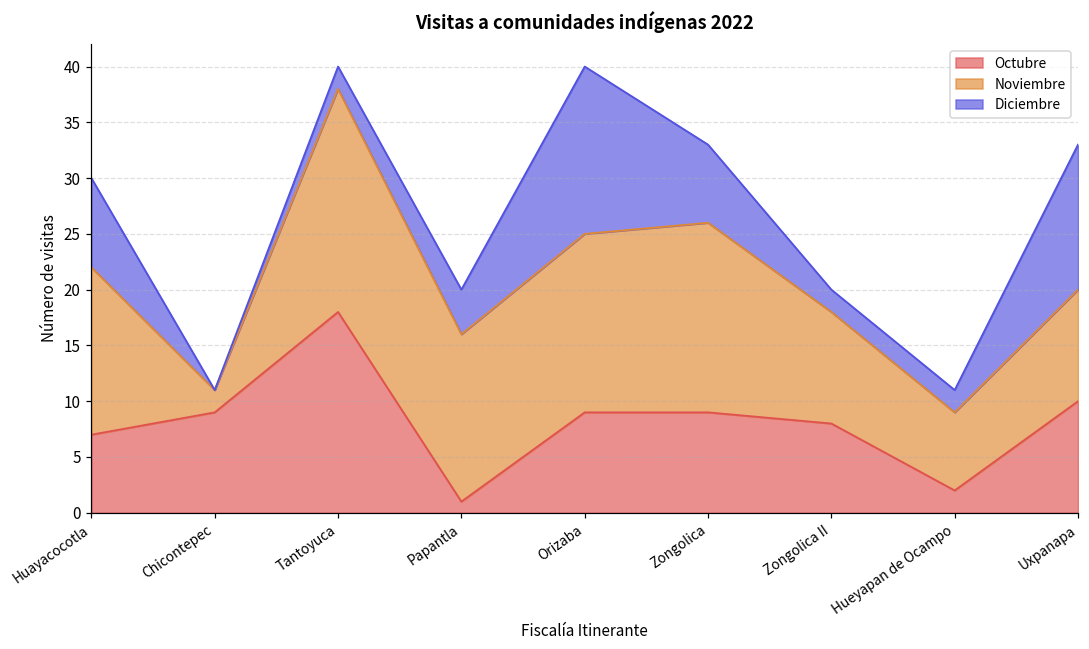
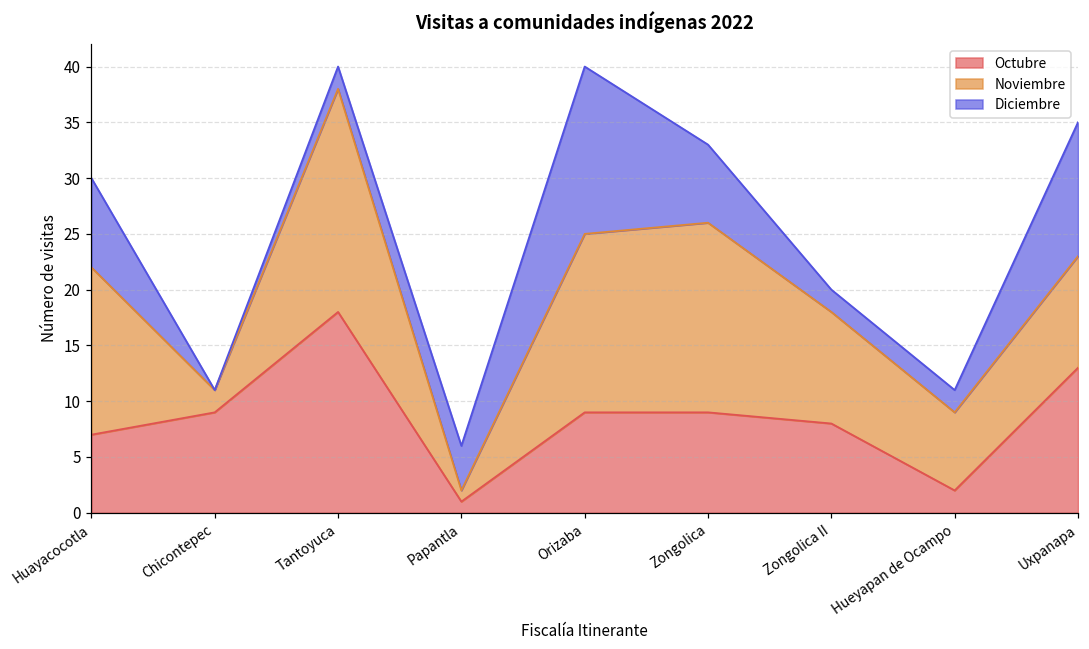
  {
    "Octubre": {
      "Huayacocotla": 7,
      "Chicontepec": 9,
      "Tantoyuca": 18,
      "Papantla": 1,
      "Orizaba": 9,
      "Zongolica": 9,
      "Zongolica II": 8,
      "Hueyapan de Ocampo": 2,
-     "Uxpanapa": 10
+     "Uxpanapa": 13
    },
    "Noviembre": {
      "Huayacocotla": 15,
      "Tantoyuca": 20,
-     "Papantla": 15,
+     "Papantla": 1,
      "Orizaba": 16,
      "Zongolica": 17,
      "Zongolica II": 10,
      "Hueyapan de Ocampo": 7,
      "Uxpanapa": 10
    },
    "Diciembre": {
      "Huayacocotla": 8,
      "Tantoyuca": 2,
      "Papantla": 4,
      "Orizaba": 15,
      "Zongolica": 7,
      "Zongolica II": 2,
      "Hueyapan de Ocampo": 2,
-     "Uxpanapa": 13
+     "Uxpanapa": 12
    }
  }
